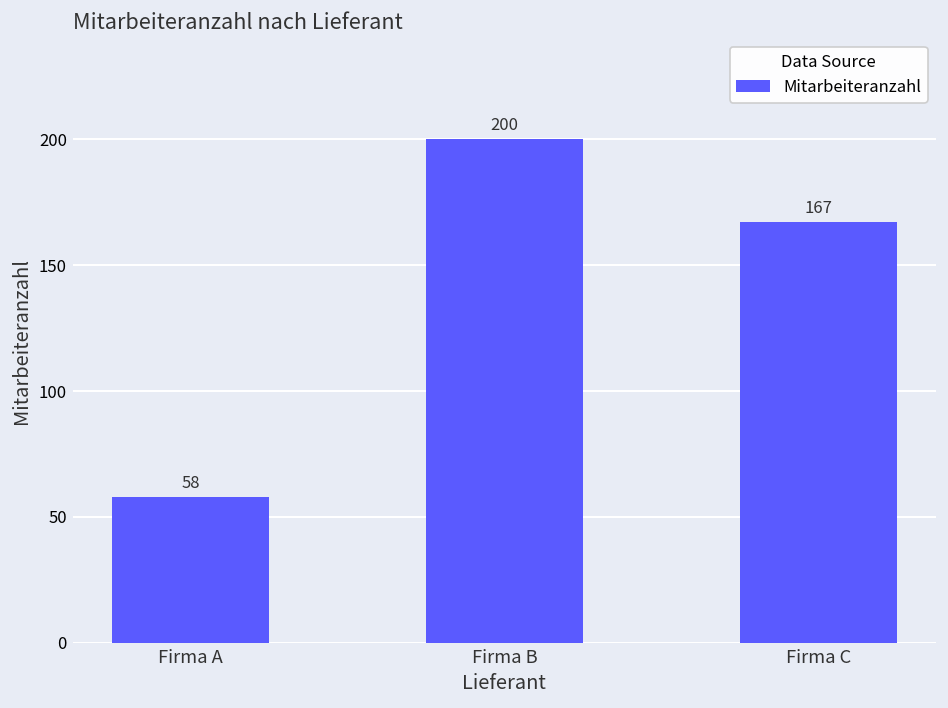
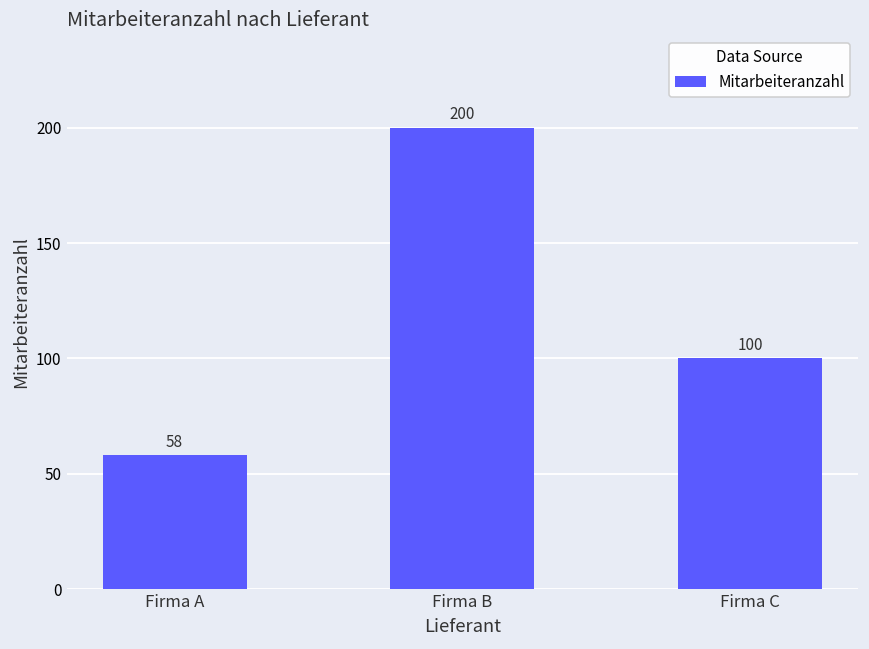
  {
    "Firma A": 58,
    "Firma B": 200,
-   "Firma C": 167
+   "Firma C": 100
  }
